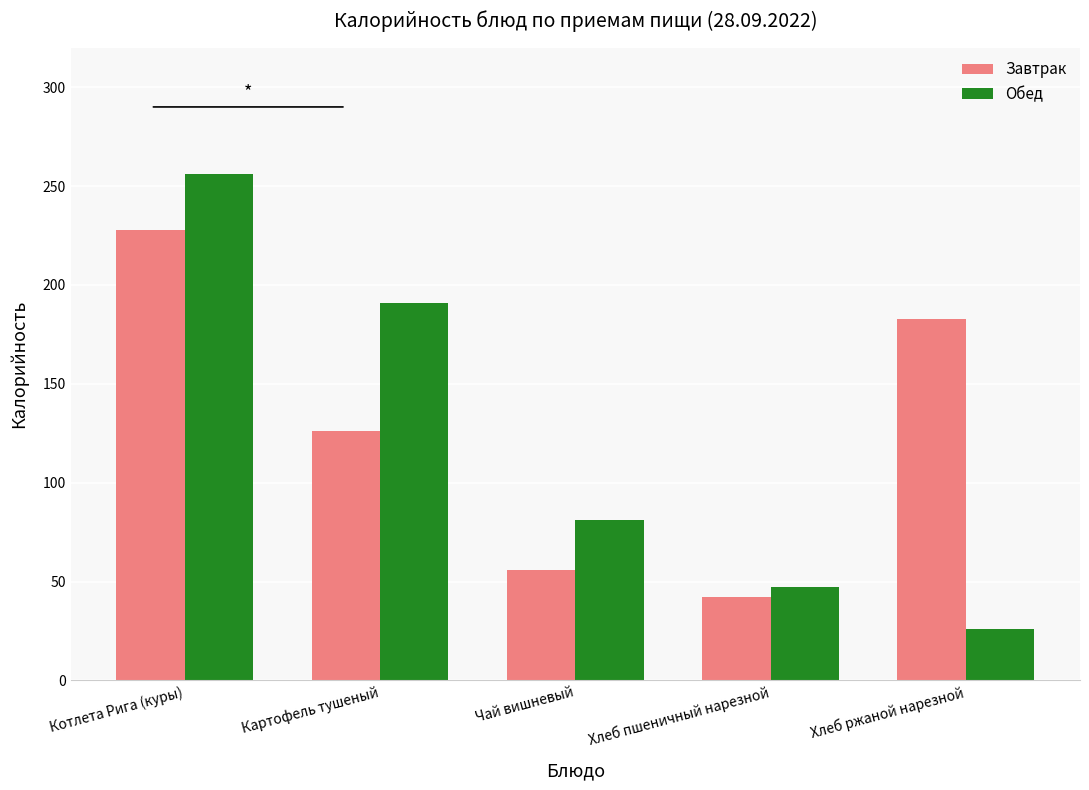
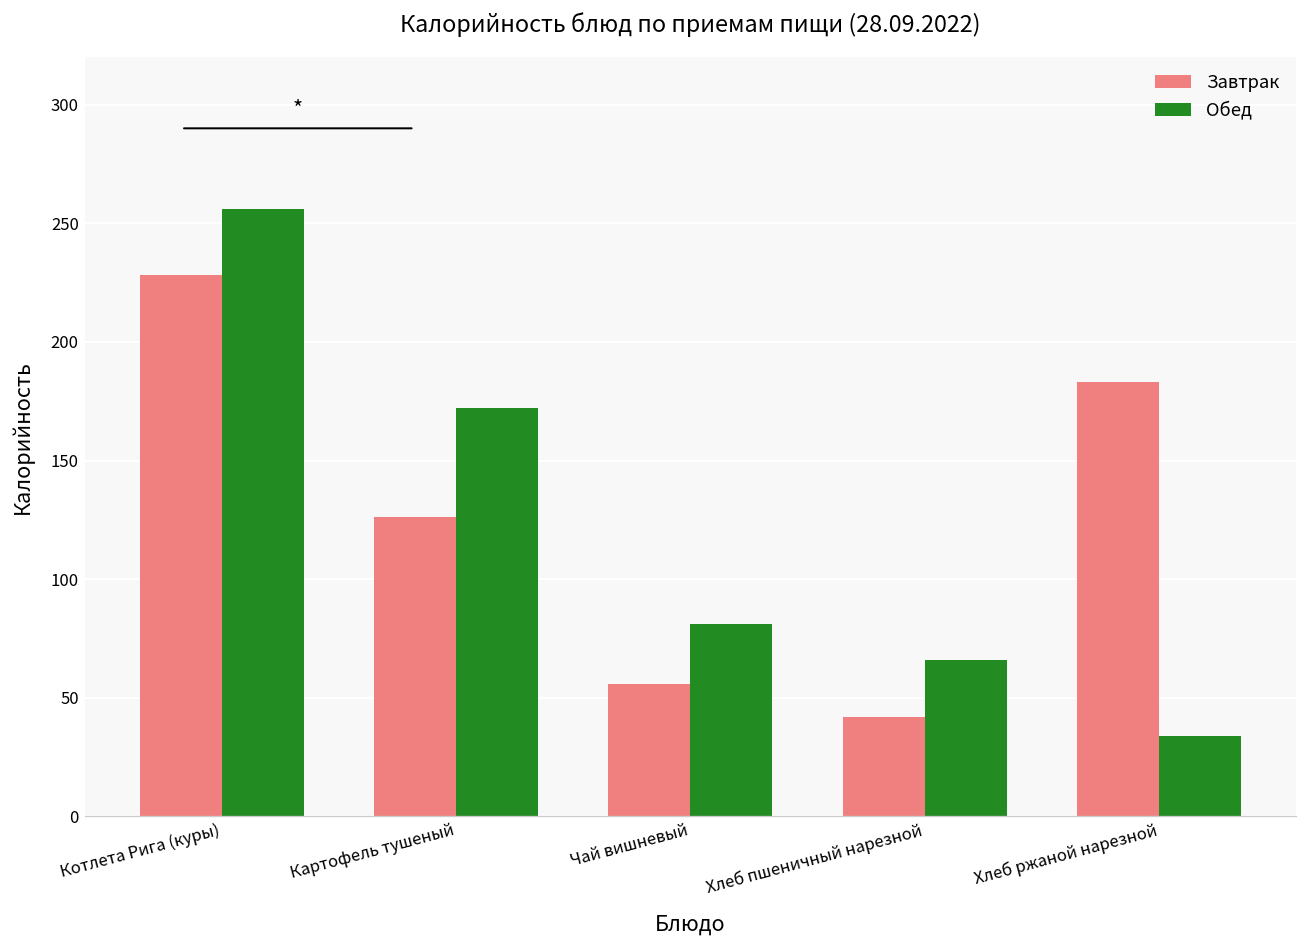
  {
    "Завтрак": {
      "Котлета Рига (куры)": 228,
      "Картофель тушеный": 126,
      "Чай вишневый": 56,
      "Хлеб пшеничный нарезной": 42,
      "Хлеб ржаной нарезной": 183
    },
    "Обед": {
      "Котлета Рига (куры)": 256,
-     "Картофель тушеный": 191,
+     "Картофель тушеный": 172,
      "Чай вишневый": 81,
-     "Хлеб пшеничный нарезной": 47,
-     "Хлеб ржаной нарезной": 26
+     "Хлеб пшеничный нарезной": 66,
+     "Хлеб ржаной нарезной": 34
    }
  }
